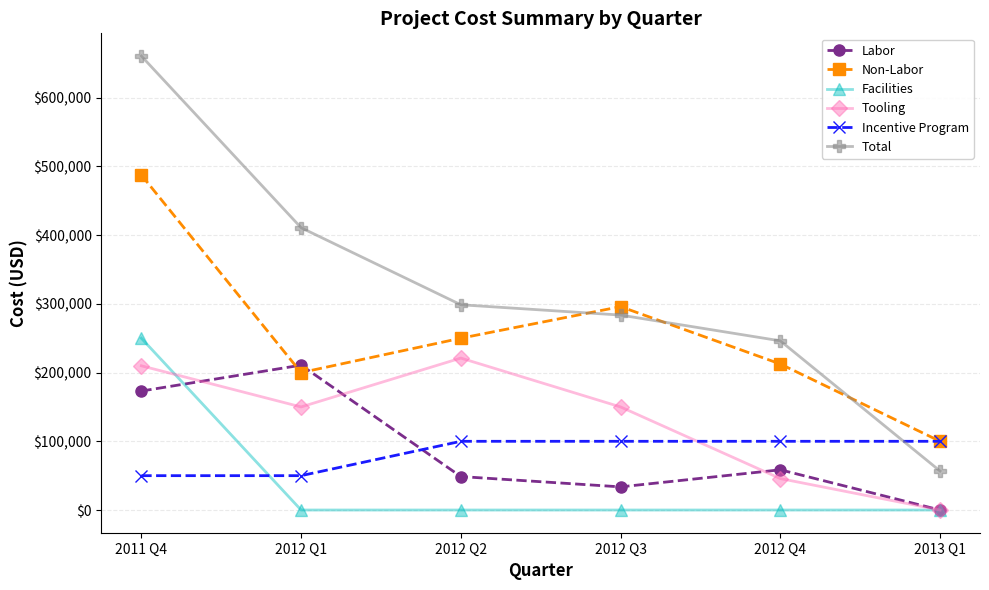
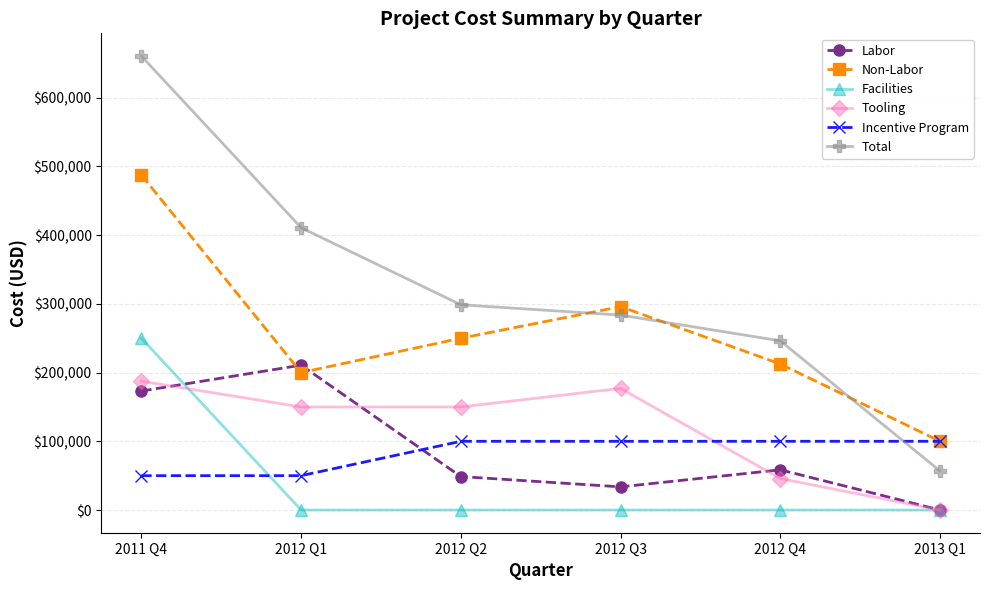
  {
    "Labor": {
      "2011 Q4": "$170,000",
      "2012 Q1": "$210,000",
      "2012 Q2": "$50,000",
      "2012 Q3": "$30,000",
      "2012 Q4": "$60,000"
    },
    "Non-Labor": {
      "2011 Q4": "$490,000",
      "2012 Q1": "$200,000",
      "2012 Q2": "$250,000",
      "2012 Q3": "$300,000",
      "2012 Q4": "$210,000"
    },
    "Facilities": {
      "2011 Q4": "$250,000",
      "2012 Q1": "$0",
      "2012 Q2": "$0",
      "2012 Q3": "$0",
      "2012 Q4": "$0"
    },
    "Tooling": {
-     "2011 Q4": "$210,000",
+     "2011 Q4": "$190,000",
      "2012 Q1": "$150,000",
-     "2012 Q2": "$220,000",
-     "2012 Q3": "$150,000",
+     "2012 Q2": "$150,000",
+     "2012 Q3": "$180,000",
      "2012 Q4": "$50,000"
    },
    "Incentive Program": {
      "2011 Q4": "$50,000",
      "2012 Q1": "$50,000",
      "2012 Q2": "$100,000",
      "2012 Q3": "$100,000",
      "2012 Q4": "$100,000"
    },
    "Total": {
      "2011 Q4": "$660,000",
      "2012 Q1": "$410,000",
      "2012 Q2": "$300,000",
      "2012 Q3": "$280,000",
      "2012 Q4": "$250,000",
      "2013 Q1": "$60,000"
    }
  }
